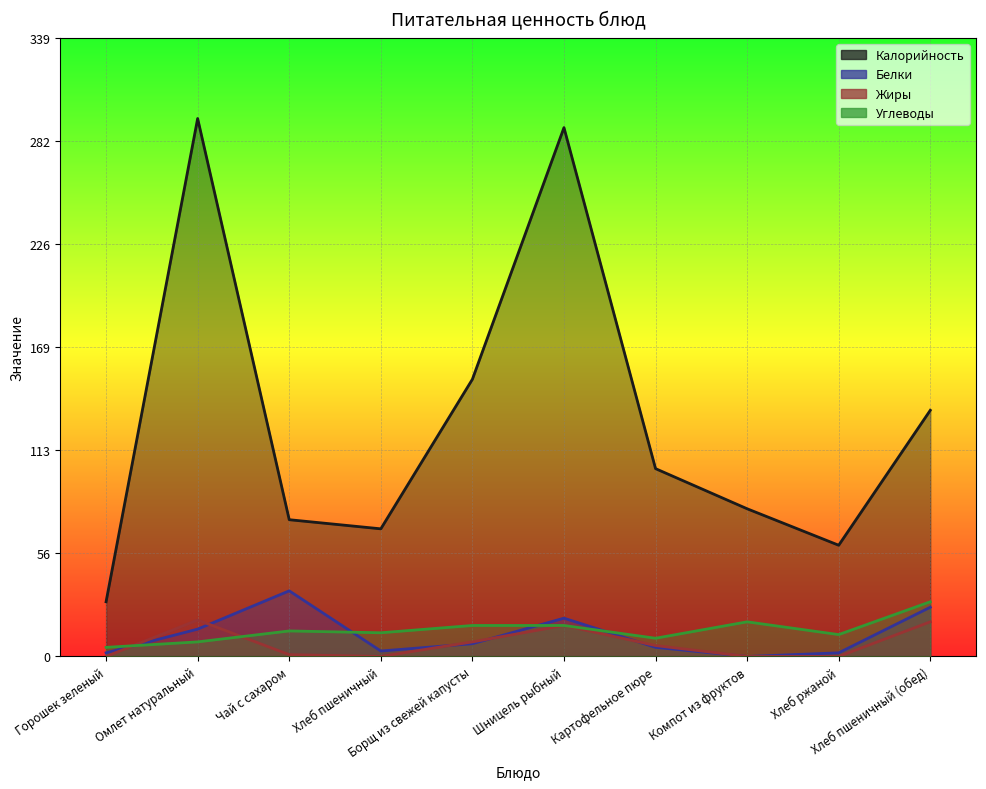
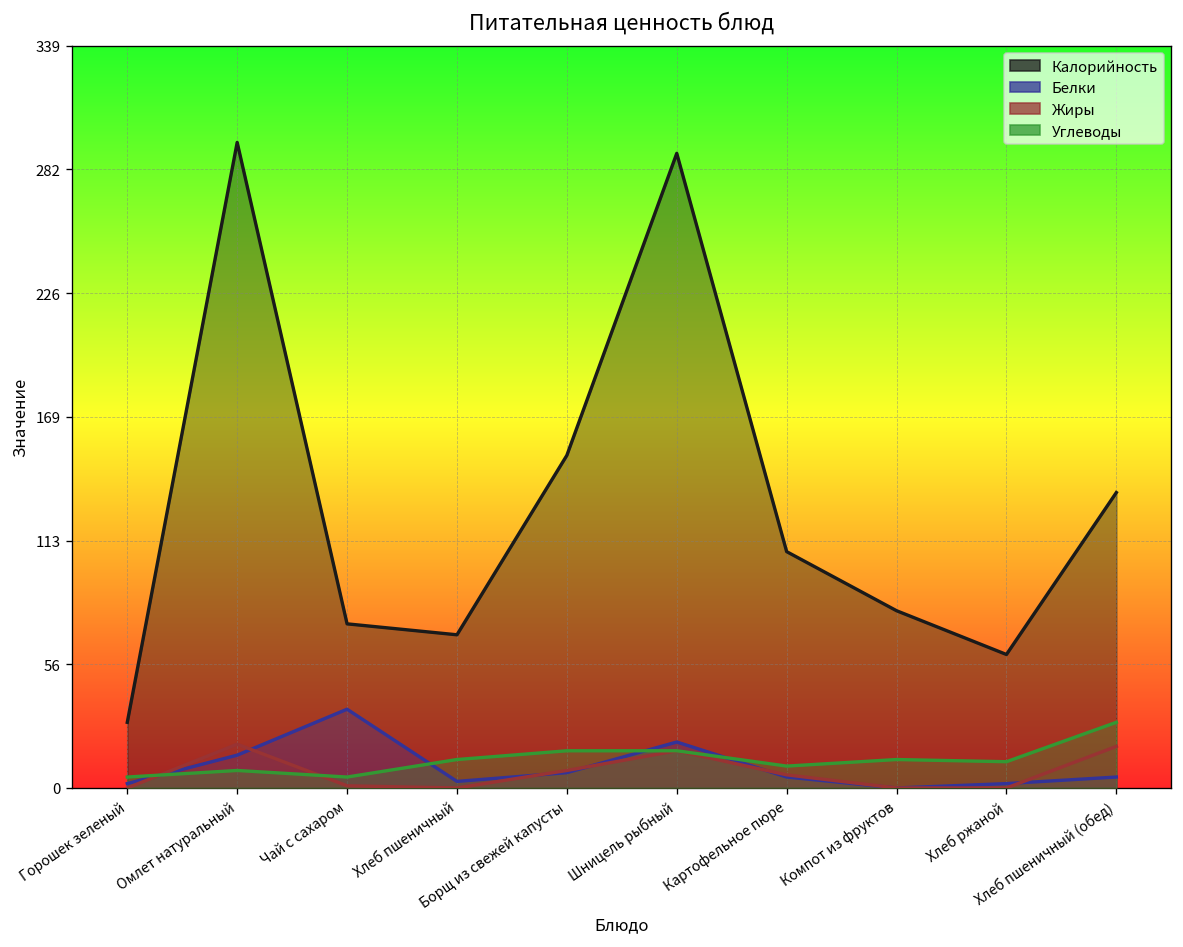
  {
    "Калорийность": {
      "Горошек зеленый": 30,
      "Омлет натуральный": 295,
      "Чай с сахаром": 75,
      "Хлеб пшеничный": 70,
      "Борщ из свежей капусты": 152,
      "Шницель рыбный": 290,
-     "Картофельное пюре": 103,
+     "Картофельное пюре": 108,
      "Компот из фруктов": 81,
      "Хлеб ржаной": 61,
      "Хлеб пшеничный (обед)": 135
    },
    "Белки": {
      "Горошек зеленый": 2,
      "Омлет натуральный": 15,
      "Чай с сахаром": 36,
      "Хлеб пшеничный": 3,
      "Шницель рыбный": 21,
      "Хлеб ржаной": 2,
-     "Хлеб пшеничный (обед)": 27
+     "Хлеб пшеничный (обед)": 5
    },
    "Жиры": {
      "Горошек зеленый": 0,
      "Омлет натуральный": 20,
      "Чай с сахаром": 1,
      "Хлеб пшеничный": 0,
      "Хлеб ржаной": 0,
      "Хлеб пшеничный (обед)": 19
    },
    "Углеводы": {
      "Горошек зеленый": 5,
      "Омлет натуральный": 8,
-     "Чай с сахаром": 14,
+     "Чай с сахаром": 5,
      "Хлеб пшеничный": 13,
      "Борщ из свежей капусты": 17,
      "Картофельное пюре": 10,
-     "Компот из фруктов": 19,
+     "Компот из фруктов": 13,
      "Хлеб ржаной": 12,
      "Хлеб пшеничный (обед)": 30
    }
  }
